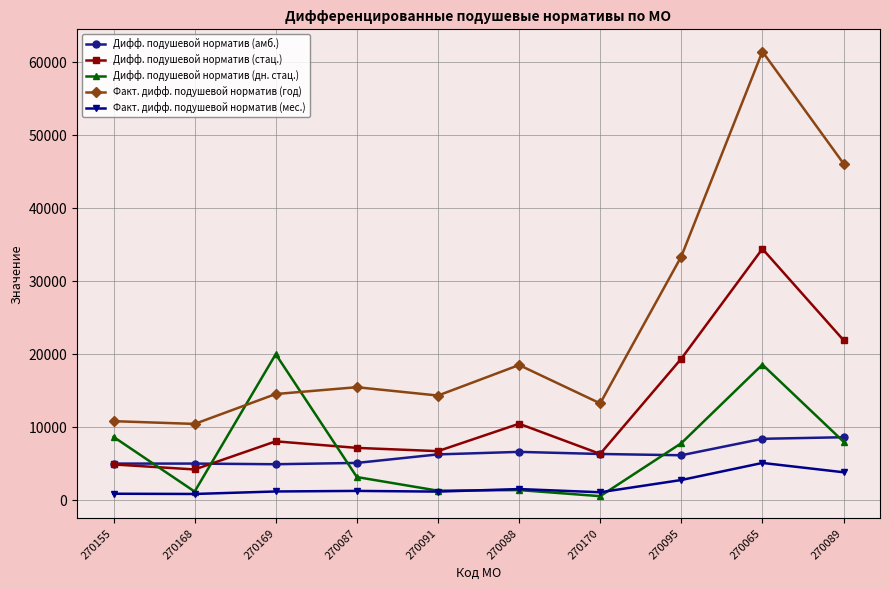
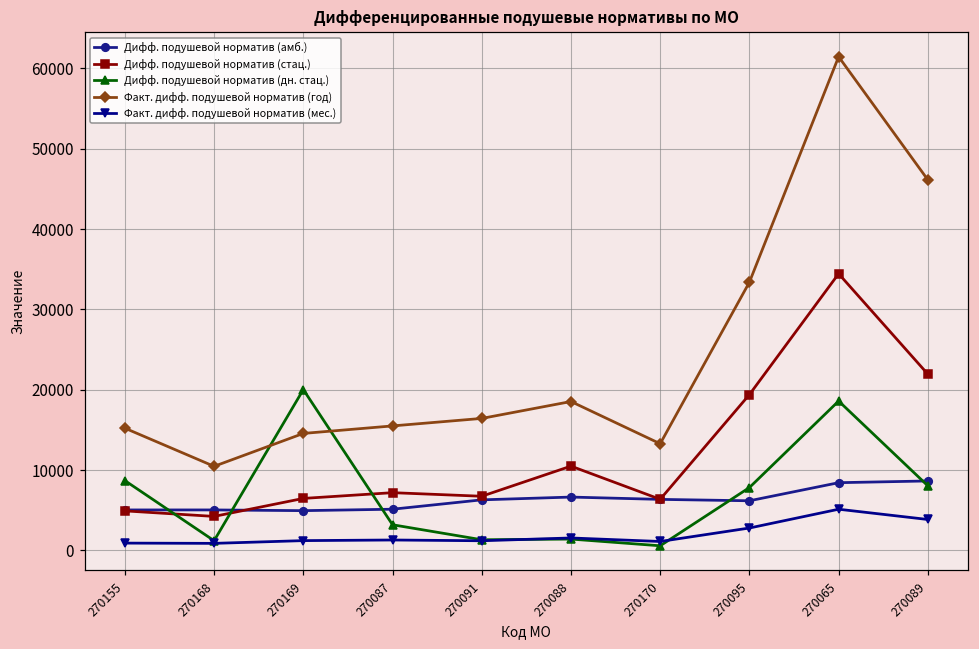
  {
    "Дифф. подушевой норматив (стац.)": {
      "270168": 4000,
-     "270169": 8000,
+     "270169": 6000,
      "270087": 7000,
      "270091": 7000,
      "270088": 10000,
      "270095": 19000,
      "270065": 34000,
      "270089": 22000
    },
    "Дифф. подушевой норматив (дн. стац.)": {
      "270155": 9000,
      "270169": 20000,
      "270087": 3000,
      "270170": 1000,
      "270095": 8000,
      "270065": 19000,
      "270089": 8000
    },
    "Факт. дифф. подушевой норматив (год)": {
-     "270155": 11000,
+     "270155": 15000,
      "270168": 10000,
      "270169": 15000,
      "270087": 15000,
-     "270091": 14000,
+     "270091": 16000,
      "270088": 19000,
      "270170": 13000,
      "270095": 33000,
      "270065": 61000,
      "270089": 46000
    }
  }
